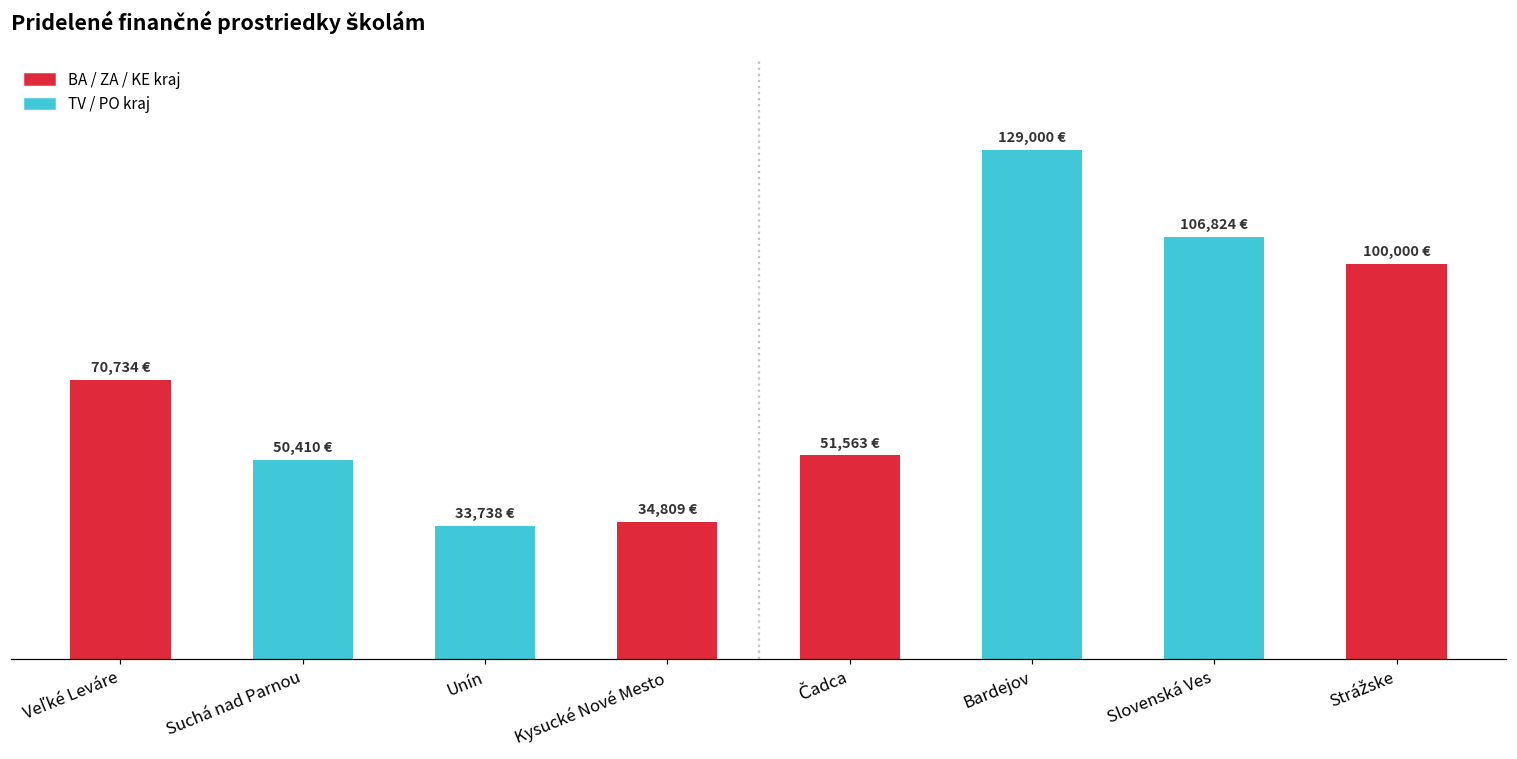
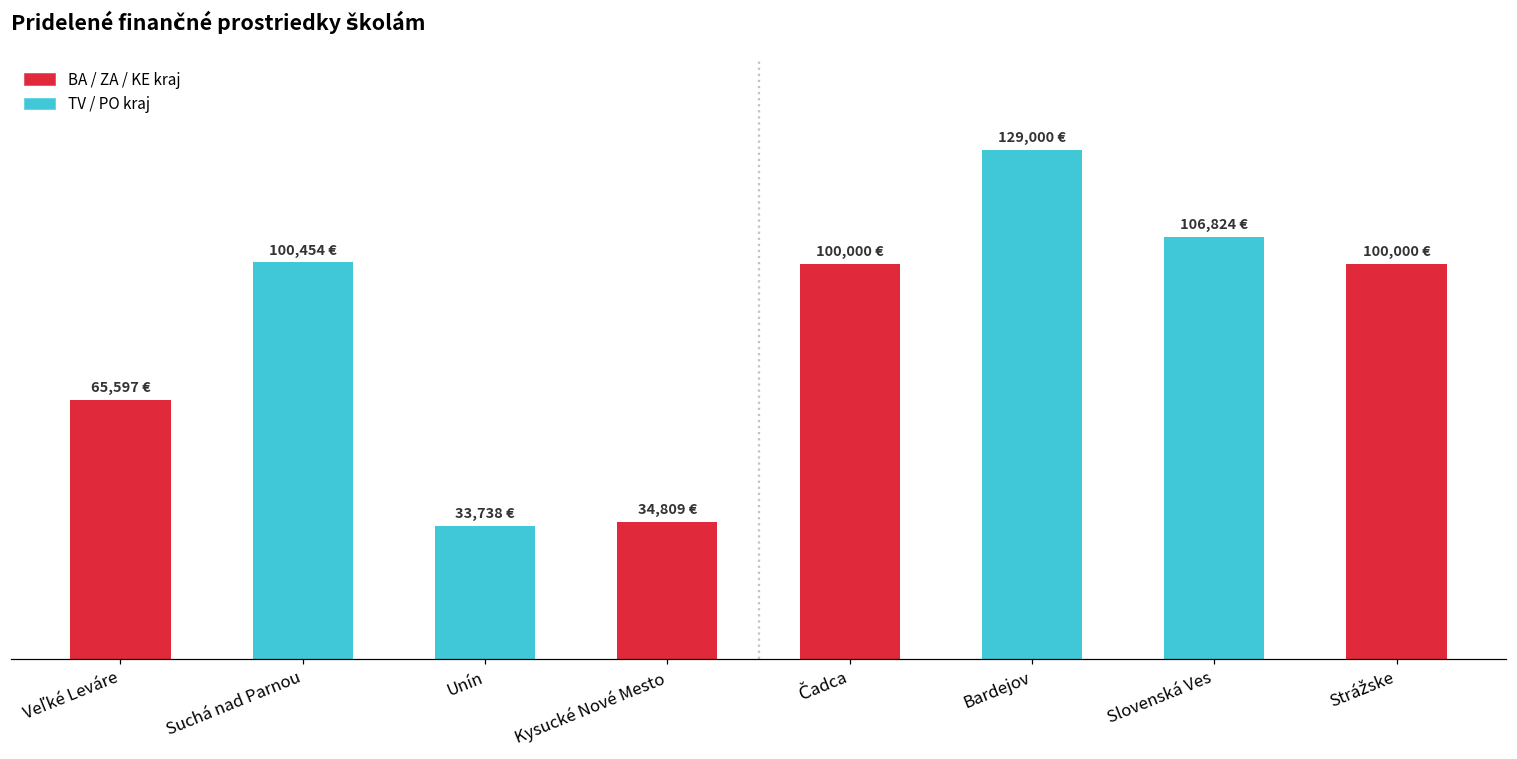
  {
-   "Veľké Leváre": "70,734",
-   "Suchá nad Parnou": "50,410",
+   "Veľké Leváre": "65,597",
+   "Suchá nad Parnou": "100,454",
    "Unín": "33,738",
    "Kysucké Nové Mesto": "34,809",
-   "Čadca": "51,563",
+   "Čadca": "100,000",
    "Bardejov": "129,000",
    "Slovenská Ves": "106,824",
    "Strážske": "100,000"
  }
